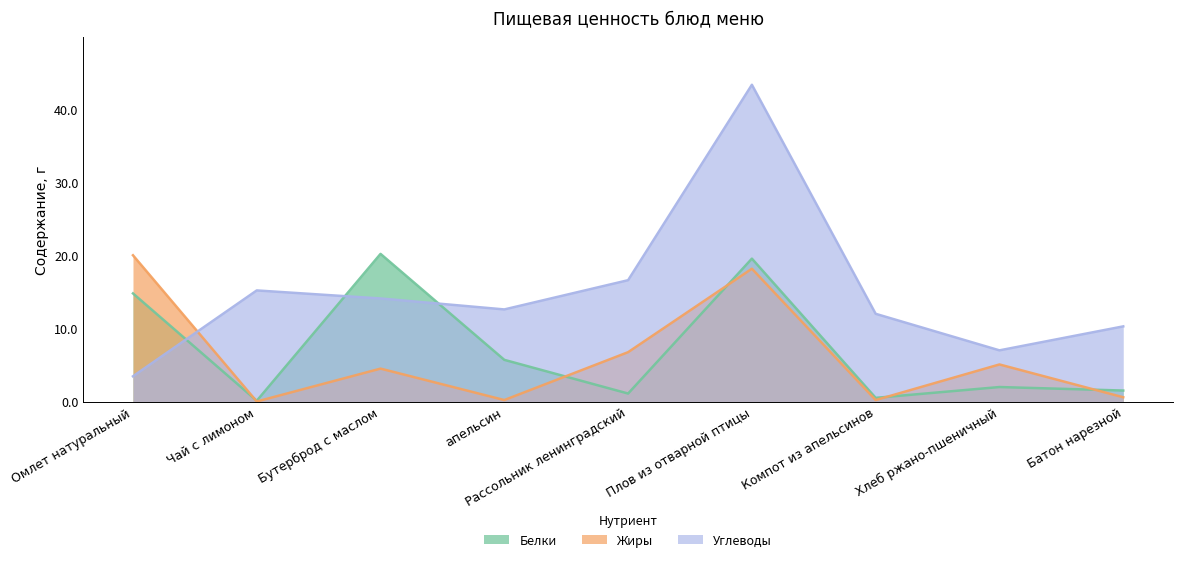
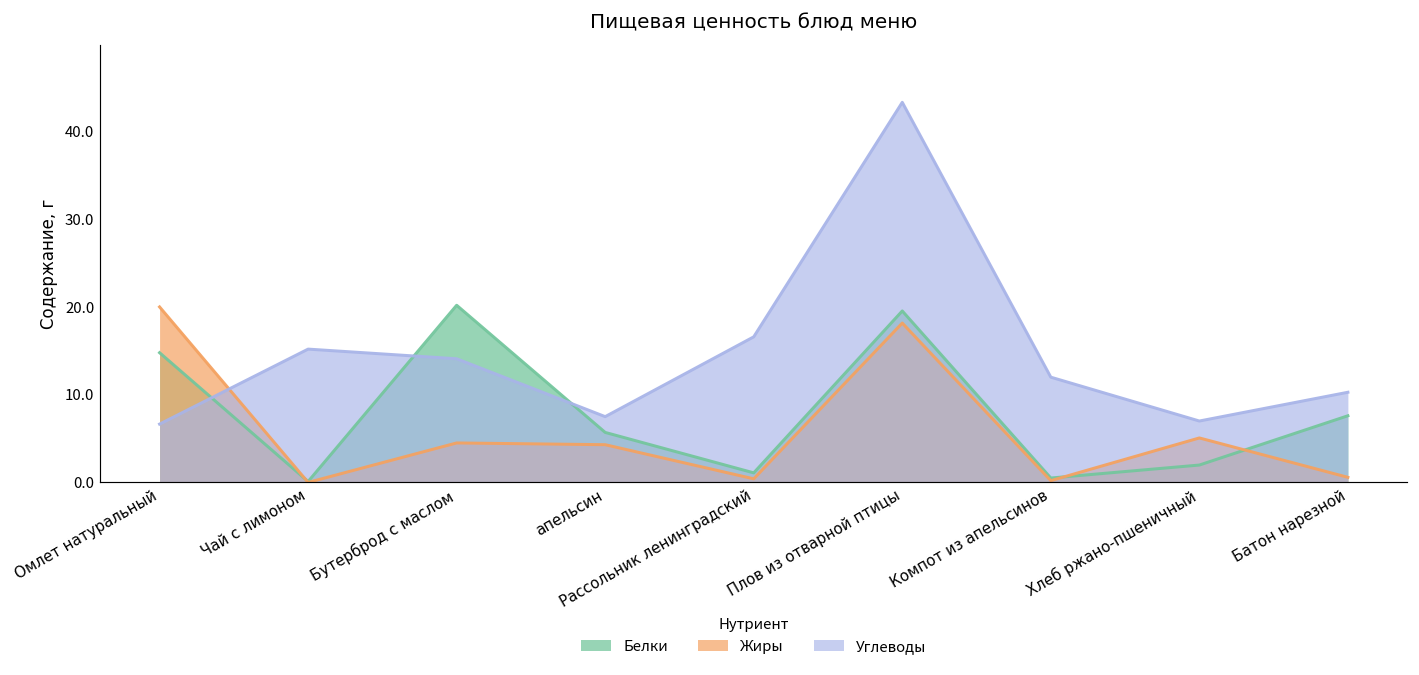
  {
    "Белки": {
      "Омлет натуральный": 15,
      "Бутерброд с маслом": 20,
      "апельсин": 6,
      "Рассольник ленинградский": 1,
      "Плов из отварной птицы": 20,
      "Хлеб ржано-пшеничный": 2,
-     "Батон нарезной": 2
+     "Батон нарезной": 8
    },
    "Жиры": {
      "Омлет натуральный": 20,
      "Бутерброд с маслом": 5,
-     "апельсин": 0,
-     "Рассольник ленинградский": 7,
+     "апельсин": 4,
+     "Рассольник ленинградский": 0,
      "Плов из отварной птицы": 18,
      "Хлеб ржано-пшеничный": 5,
      "Батон нарезной": 1
    },
    "Углеводы": {
-     "Омлет натуральный": 3,
+     "Омлет натуральный": 7,
      "Чай с лимоном": 15,
      "Бутерброд с маслом": 14,
-     "апельсин": 13,
+     "апельсин": 8,
      "Рассольник ленинградский": 17,
      "Плов из отварной птицы": 43,
      "Компот из апельсинов": 12,
      "Хлеб ржано-пшеничный": 7,
      "Батон нарезной": 10
    }
  }
